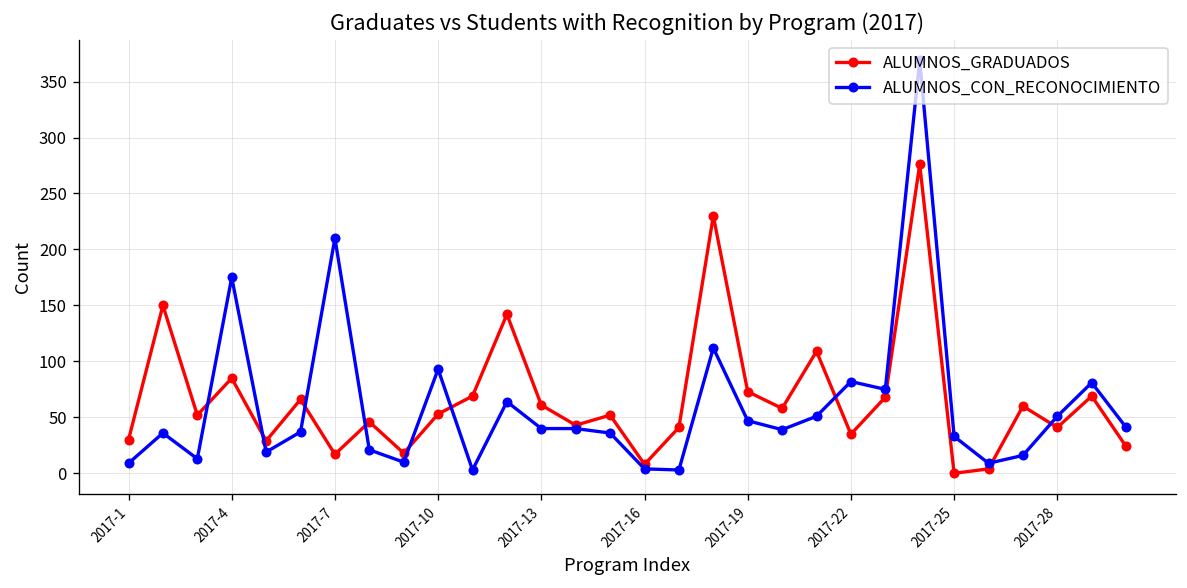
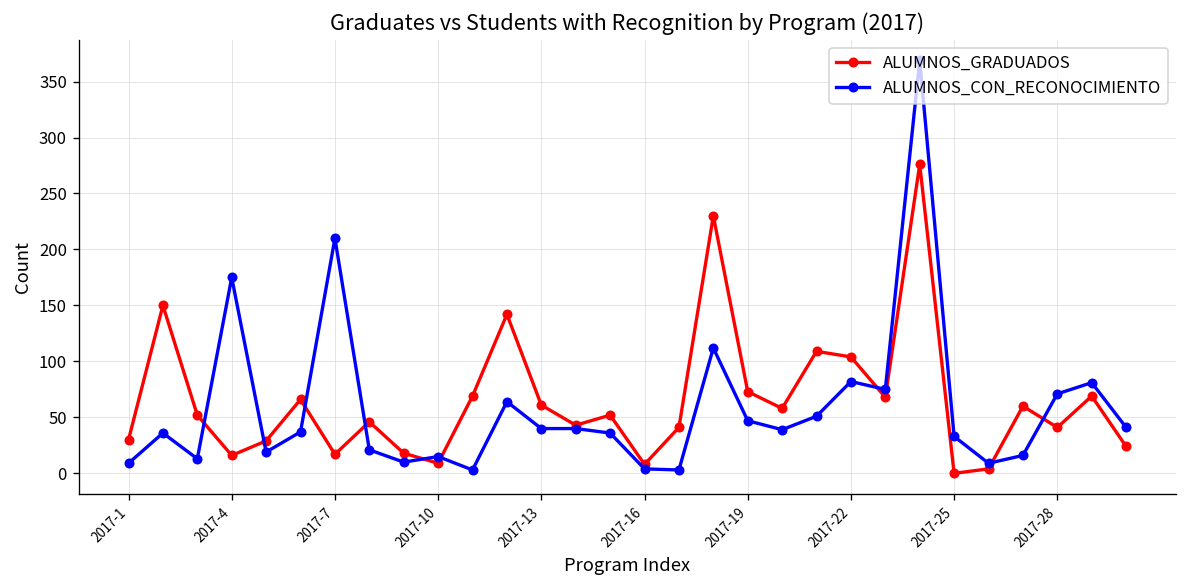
  {
    "ALUMNOS_GRADUADOS": {
      "2017-1": 30,
-     "2017-4": 90,
+     "2017-4": 20,
      "2017-7": 20,
-     "2017-10": 50,
+     "2017-10": 10,
      "2017-13": 60,
      "2017-16": 10,
      "2017-19": 70,
-     "2017-22": 40,
+     "2017-22": 100,
      "2017-25": 0,
      "2017-28": 40
    },
    "ALUMNOS_CON_RECONOCIMIENTO": {
      "2017-1": 10,
      "2017-4": 180,
      "2017-7": 210,
-     "2017-10": 90,
+     "2017-10": 20,
      "2017-13": 40,
      "2017-16": 0,
      "2017-19": 50,
      "2017-22": 80,
      "2017-25": 30,
-     "2017-28": 50
+     "2017-28": 70
    }
  }
